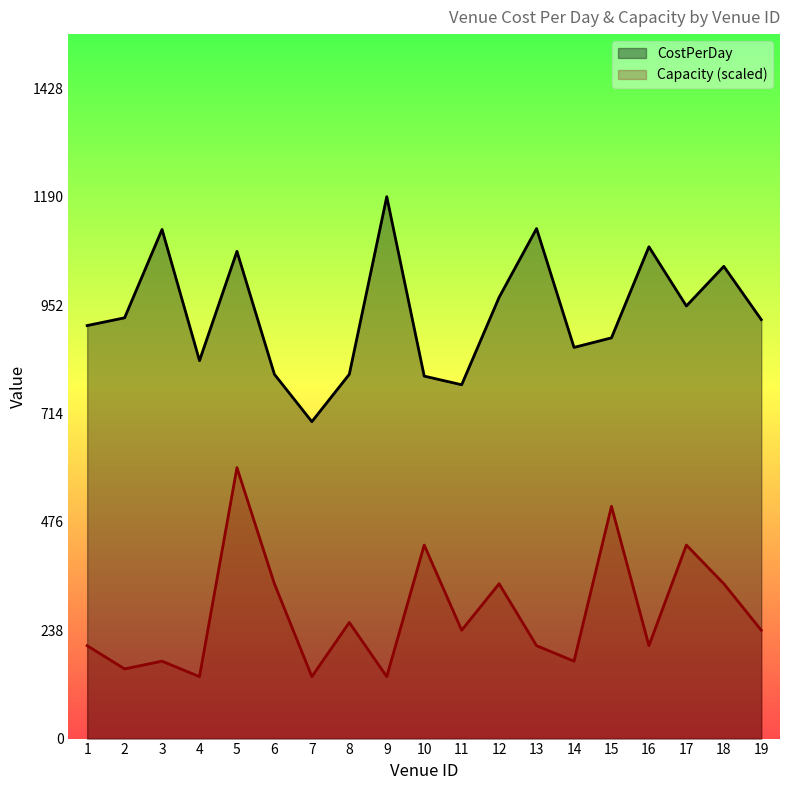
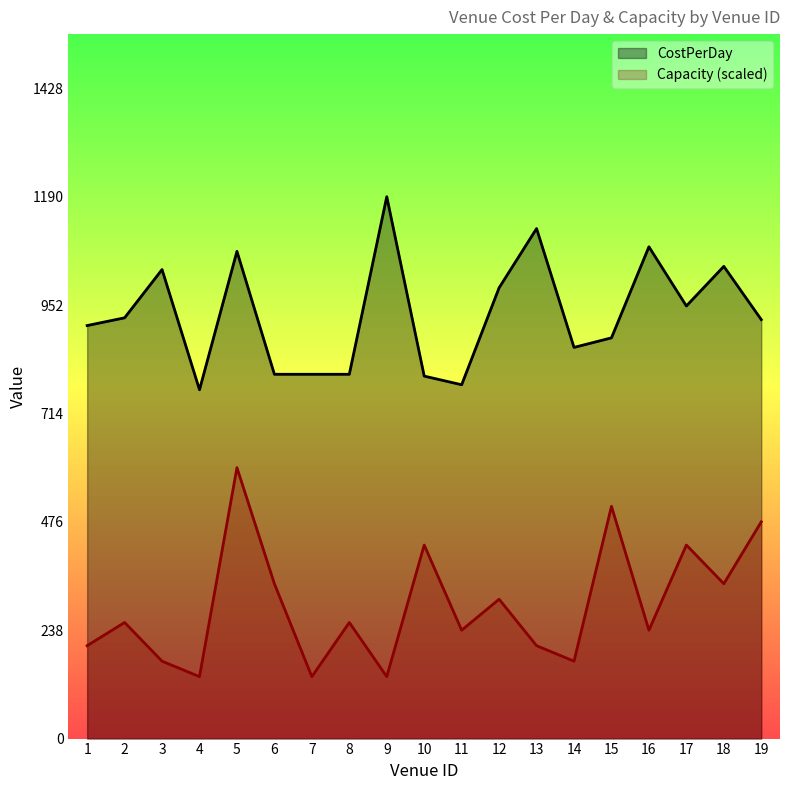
  {
    "CostPerDay": {
      "1": 910,
      "2": 920,
-     "3": 1120,
-     "4": 830,
+     "3": 1030,
+     "4": 770,
      "5": 1070,
      "6": 800,
-     "7": 700,
+     "7": 800,
      "8": 800,
      "9": 1190,
      "10": 800,
      "11": 780,
-     "12": 970,
+     "12": 990,
      "13": 1120,
      "14": 860,
      "15": 880,
      "16": 1080,
      "17": 950,
      "18": 1040,
      "19": 920
    },
    "Capacity (scaled)": {
      "1": 200,
-     "2": 150,
+     "2": 260,
      "3": 170,
      "4": 140,
      "5": 600,
      "6": 340,
      "7": 140,
      "8": 260,
      "9": 140,
      "10": 430,
      "11": 240,
-     "12": 340,
+     "12": 310,
      "13": 200,
      "14": 170,
      "15": 510,
-     "16": 200,
+     "16": 240,
      "17": 430,
      "18": 340,
-     "19": 240
+     "19": 480
    }
  }
